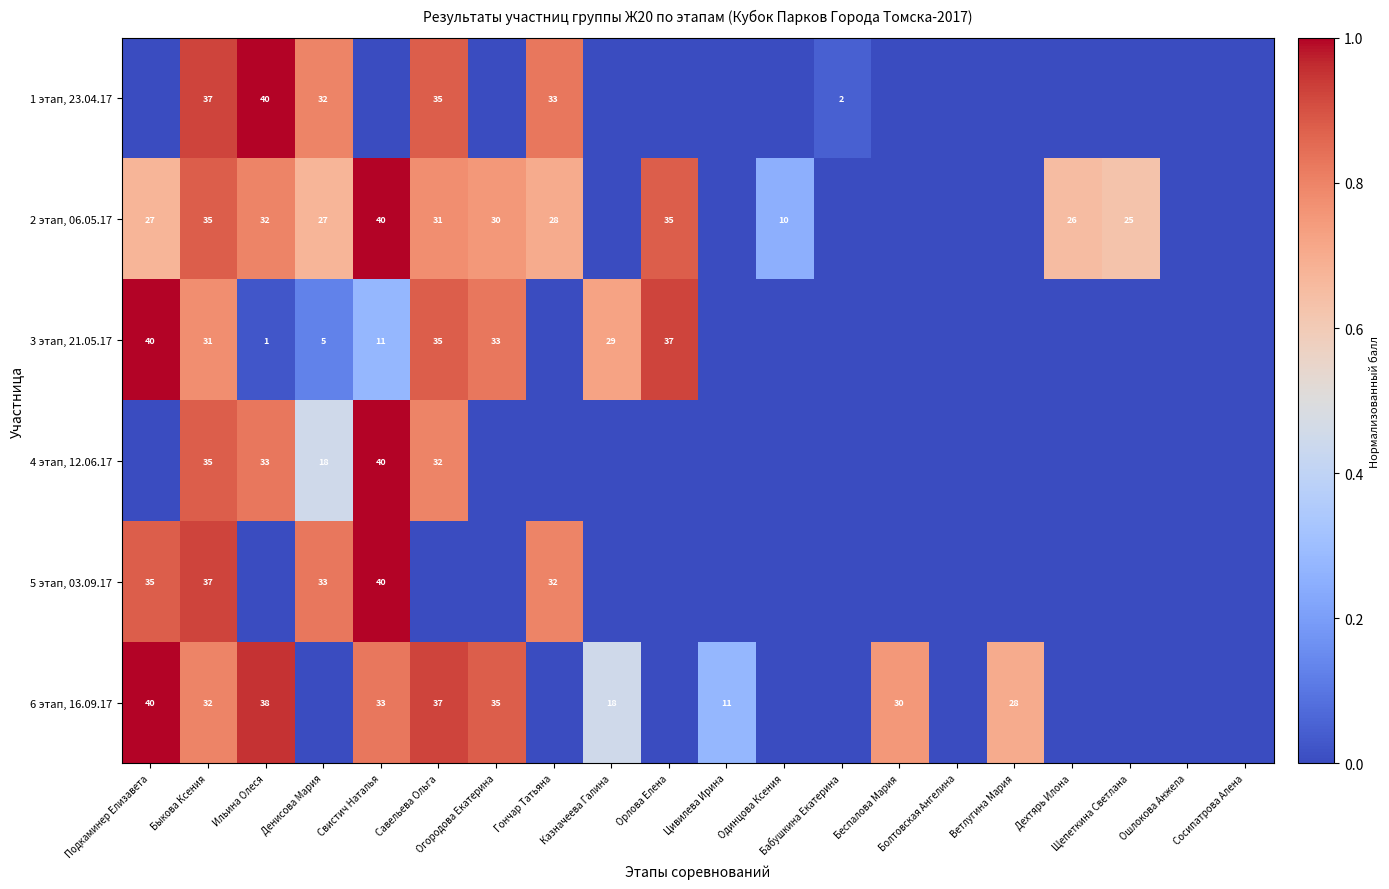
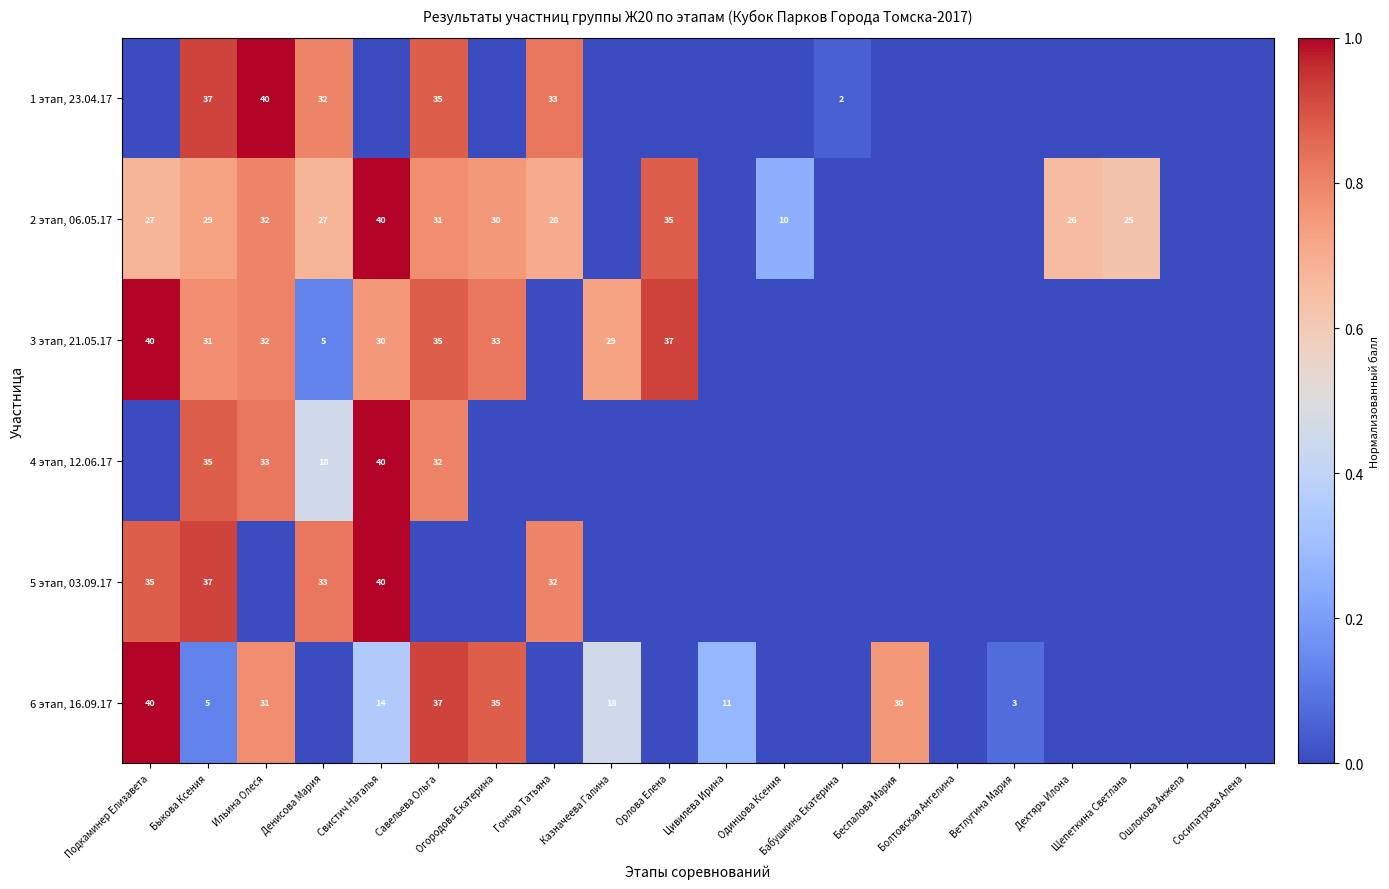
  {
    "1 этап, 23.04.17": {
      "Быкова Ксения": 37,
      "Ильина Олеся": 40,
      "Денисова Мария": 32,
      "Савельева Ольга": 35,
      "Гончар Татьяна": 33,
      "Бабушкина Екатерина": 2
    },
    "2 этап, 06.05.17": {
      "Подкаминер Елизавета": 27,
-     "Быкова Ксения": 35,
+     "Быкова Ксения": 29,
      "Ильина Олеся": 32,
      "Денисова Мария": 27,
      "Свистич Наталья": 40,
      "Савельева Ольга": 31,
      "Огородова Екатерина": 30,
      "Гончар Татьяна": 28,
      "Орлова Елена": 35,
      "Одинцова Ксения": 10,
      "Дехтярь Илона": 26,
      "Щепеткина Светлана": 25
    },
    "3 этап, 21.05.17": {
      "Подкаминер Елизавета": 40,
      "Быкова Ксения": 31,
-     "Ильина Олеся": 1,
+     "Ильина Олеся": 32,
      "Денисова Мария": 5,
-     "Свистич Наталья": 11,
+     "Свистич Наталья": 30,
      "Савельева Ольга": 35,
      "Огородова Екатерина": 33,
      "Казначеева Галина": 29,
      "Орлова Елена": 37
    },
    "4 этап, 12.06.17": {
      "Быкова Ксения": 35,
      "Ильина Олеся": 33,
      "Денисова Мария": 18,
      "Свистич Наталья": 40,
      "Савельева Ольга": 32
    },
    "5 этап, 03.09.17": {
      "Подкаминер Елизавета": 35,
      "Быкова Ксения": 37,
      "Денисова Мария": 33,
      "Свистич Наталья": 40,
      "Гончар Татьяна": 32
    },
    "6 этап, 16.09.17": {
      "Подкаминер Елизавета": 40,
-     "Быкова Ксения": 32,
-     "Ильина Олеся": 38,
-     "Свистич Наталья": 33,
+     "Быкова Ксения": 5,
+     "Ильина Олеся": 31,
+     "Свистич Наталья": 14,
      "Савельева Ольга": 37,
      "Огородова Екатерина": 35,
      "Казначеева Галина": 18,
      "Цивилева Ирина": 11,
      "Беспалова Мария": 30,
-     "Ветлугина Мария": 28
+     "Ветлугина Мария": 3
    }
  }
